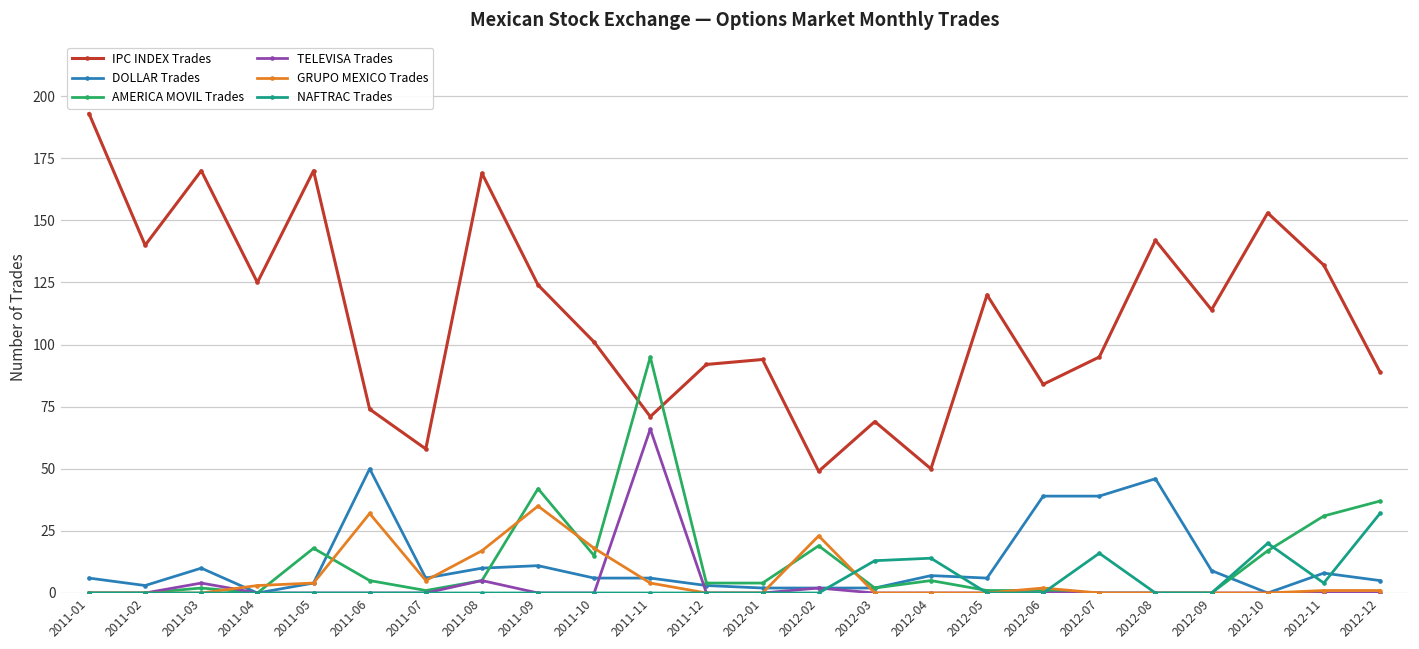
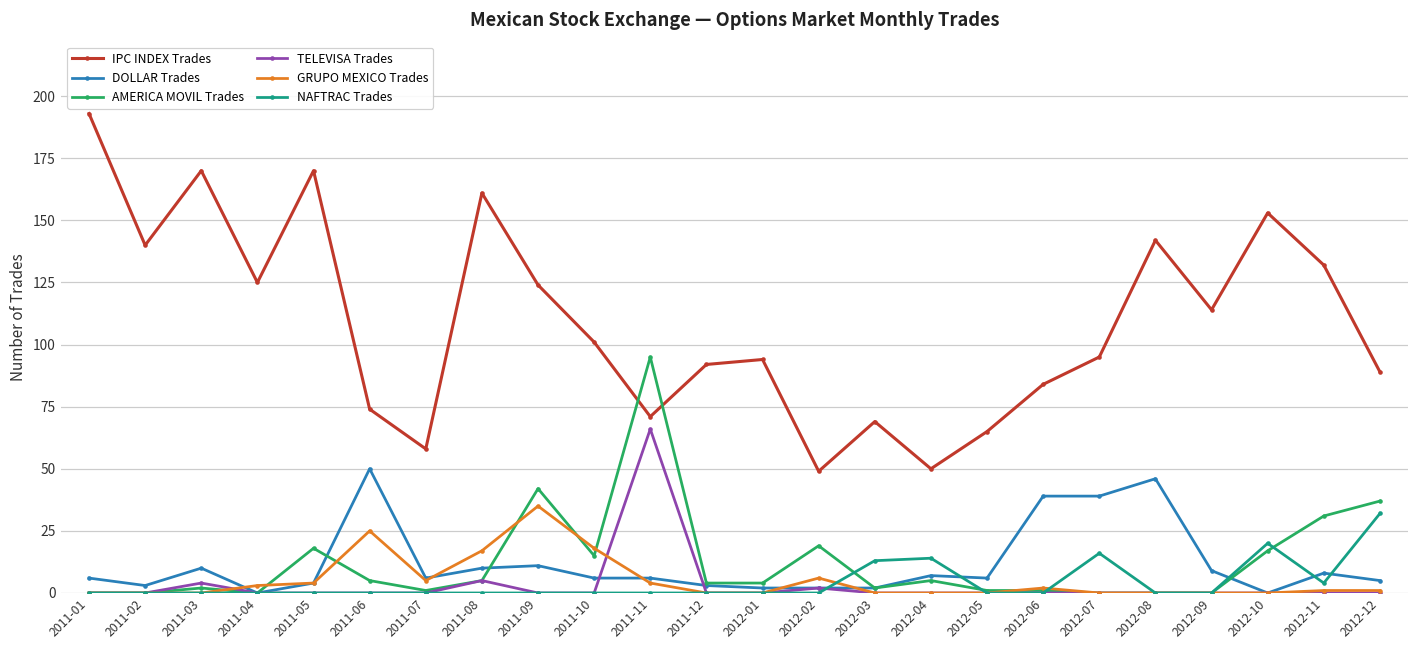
  {
    "IPC INDEX Trades": {
      "2011-01": 193,
      "2011-02": 140,
      "2011-03": 170,
      "2011-04": 125,
      "2011-05": 170,
      "2011-06": 74,
      "2011-07": 58,
-     "2011-08": 169,
+     "2011-08": 161,
      "2011-09": 124,
      "2011-10": 101,
      "2011-11": 71,
      "2011-12": 92,
      "2012-01": 94,
      "2012-02": 49,
      "2012-03": 69,
      "2012-04": 50,
-     "2012-05": 120,
+     "2012-05": 65,
      "2012-06": 84,
      "2012-07": 95,
      "2012-08": 142,
      "2012-09": 114,
      "2012-10": 153,
      "2012-11": 132,
      "2012-12": 89
    },
    "DOLLAR Trades": {
      "2011-01": 6,
      "2011-02": 3,
      "2011-03": 10,
      "2011-06": 50,
      "2011-08": 10,
      "2011-09": 11,
      "2011-10": 6,
      "2011-11": 6,
      "2012-01": 2,
      "2012-04": 7,
      "2012-05": 6,
      "2012-06": 39,
      "2012-07": 39,
      "2012-08": 46,
      "2012-09": 9,
      "2012-11": 8,
      "2012-12": 5
    },
    "TELEVISA Trades": {
      "2011-03": 4,
      "2011-11": 66
    },
    "GRUPO MEXICO Trades": {
      "2011-04": 3,
-     "2011-06": 32,
+     "2011-06": 25,
      "2011-08": 17,
      "2011-09": 35,
      "2011-10": 18,
      "2011-11": 4,
-     "2012-02": 23
+     "2012-02": 6
    }
  }
